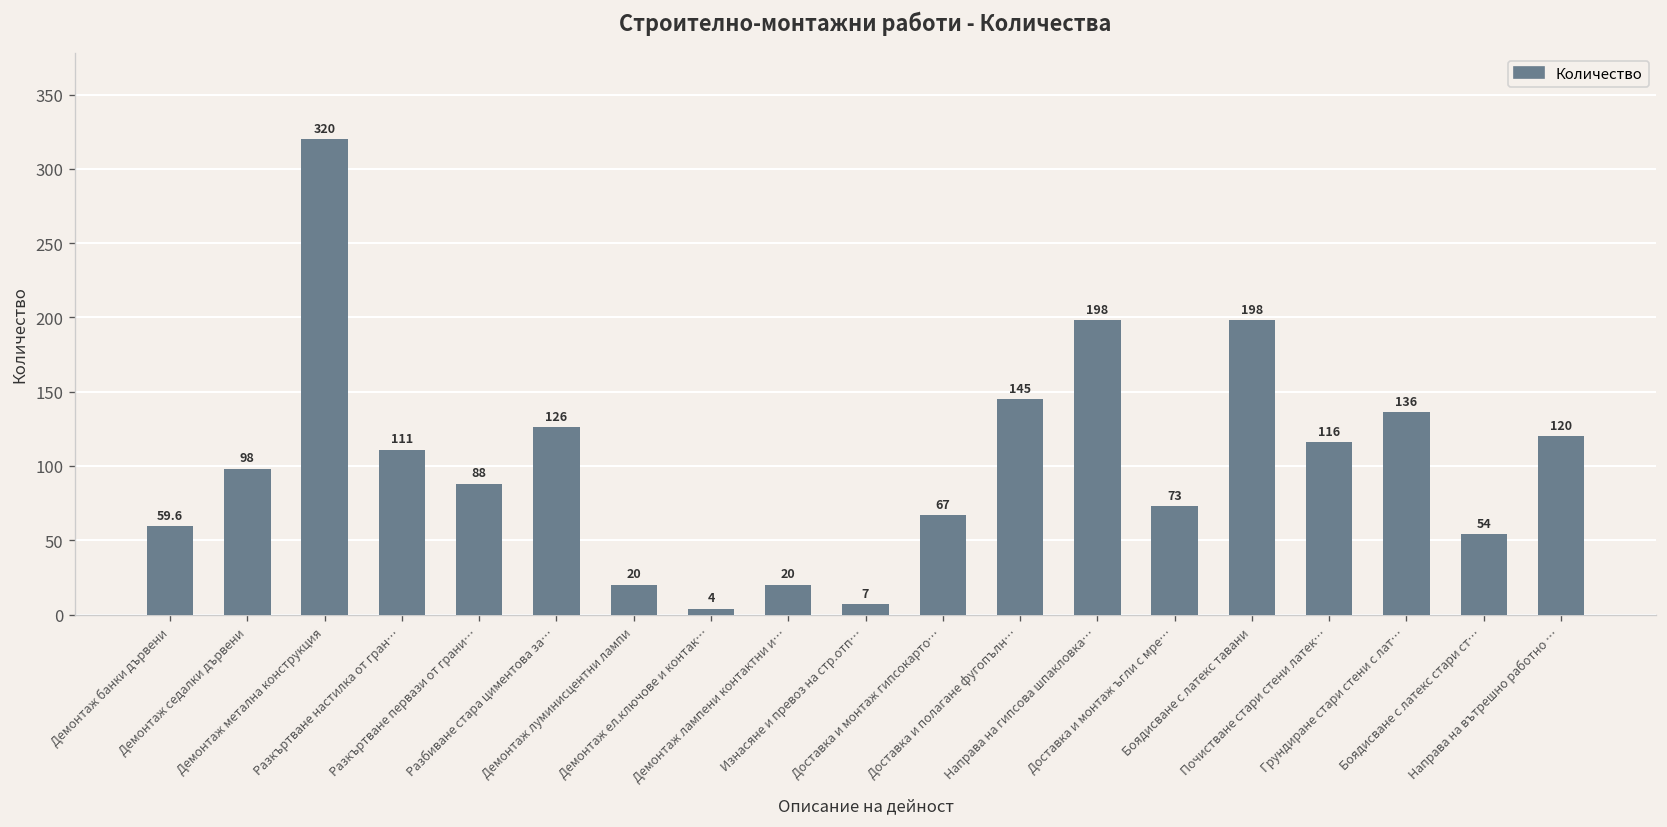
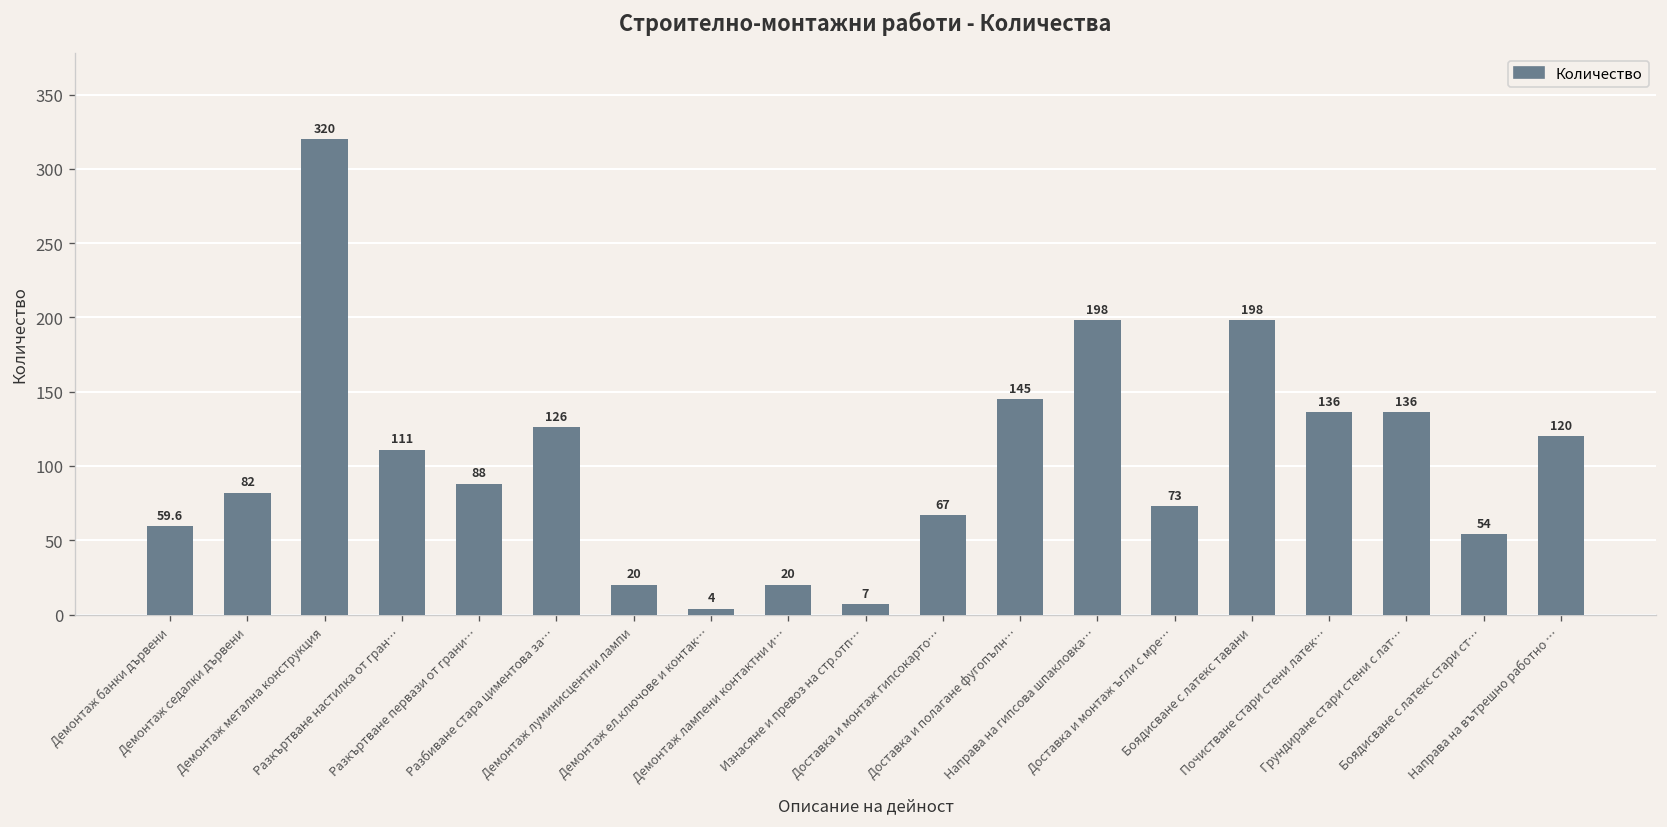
  {
    "Демонтаж банки дървени": 59.6,
-   "Демонтаж седалки дървени": 98,
+   "Демонтаж седалки дървени": 82,
    "Демонтаж метална конструкция": 320,
    "Разкъртване настилка от гран…": 111,
    "Разкъртване первази от грани…": 88,
    "Разбиване стара циментова за…": 126,
    "Демонтаж луминисцентни лампи": 20,
    "Демонтаж ел.ключове и контак…": 4,
    "Демонтаж лампени контактни и…": 20,
    "Изнасяне и превоз на стр.отп…": 7,
    "Доставка и монтаж гипсокарто…": 67,
    "Доставка и полагане фугопълн…": 145,
    "Направа на гипсова шпакловка…": 198,
    "Доставка и монтаж ъгли с мре…": 73,
    "Боядисване с латекс тавани": 198,
-   "Почистване стари стени латек…": 116,
+   "Почистване стари стени латек…": 136,
    "Грундиране стари стени с лат…": 136,
    "Боядисване с латекс стари ст…": 54,
    "Направа на вътрешно работно …": 120
  }
